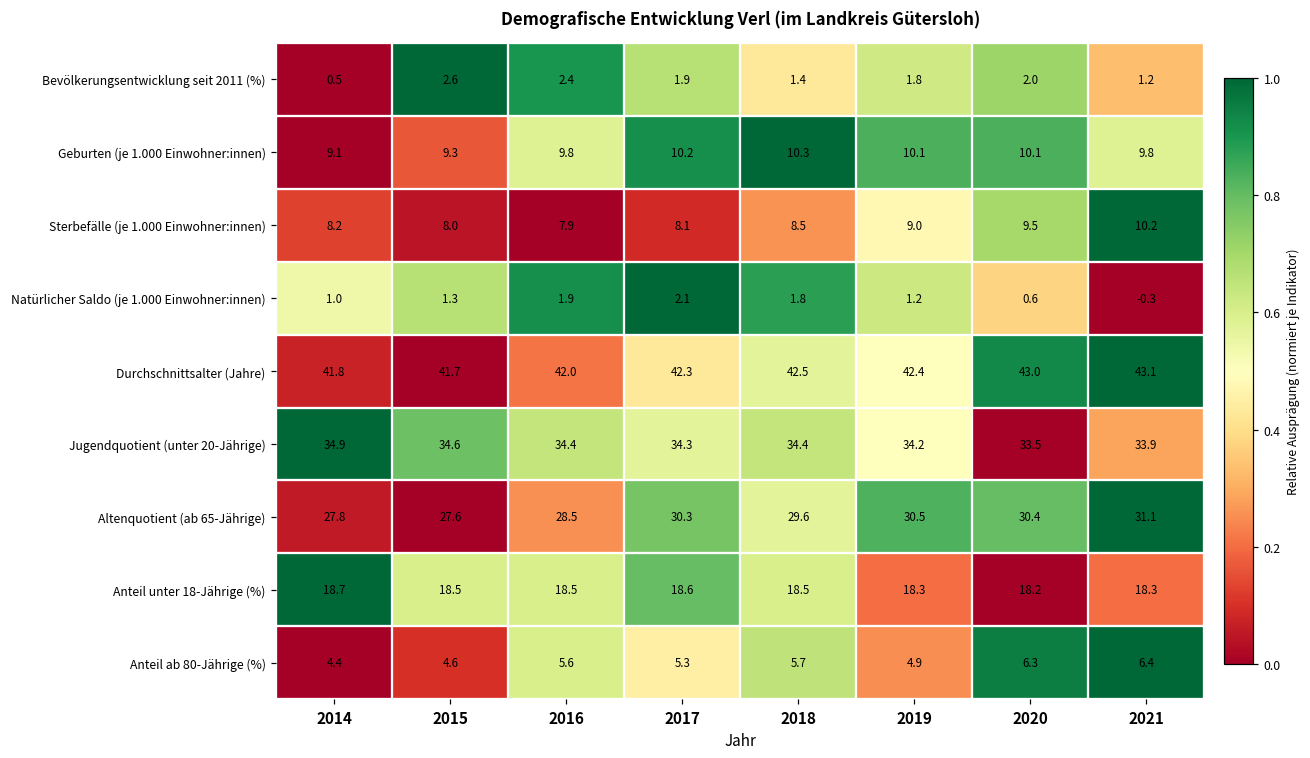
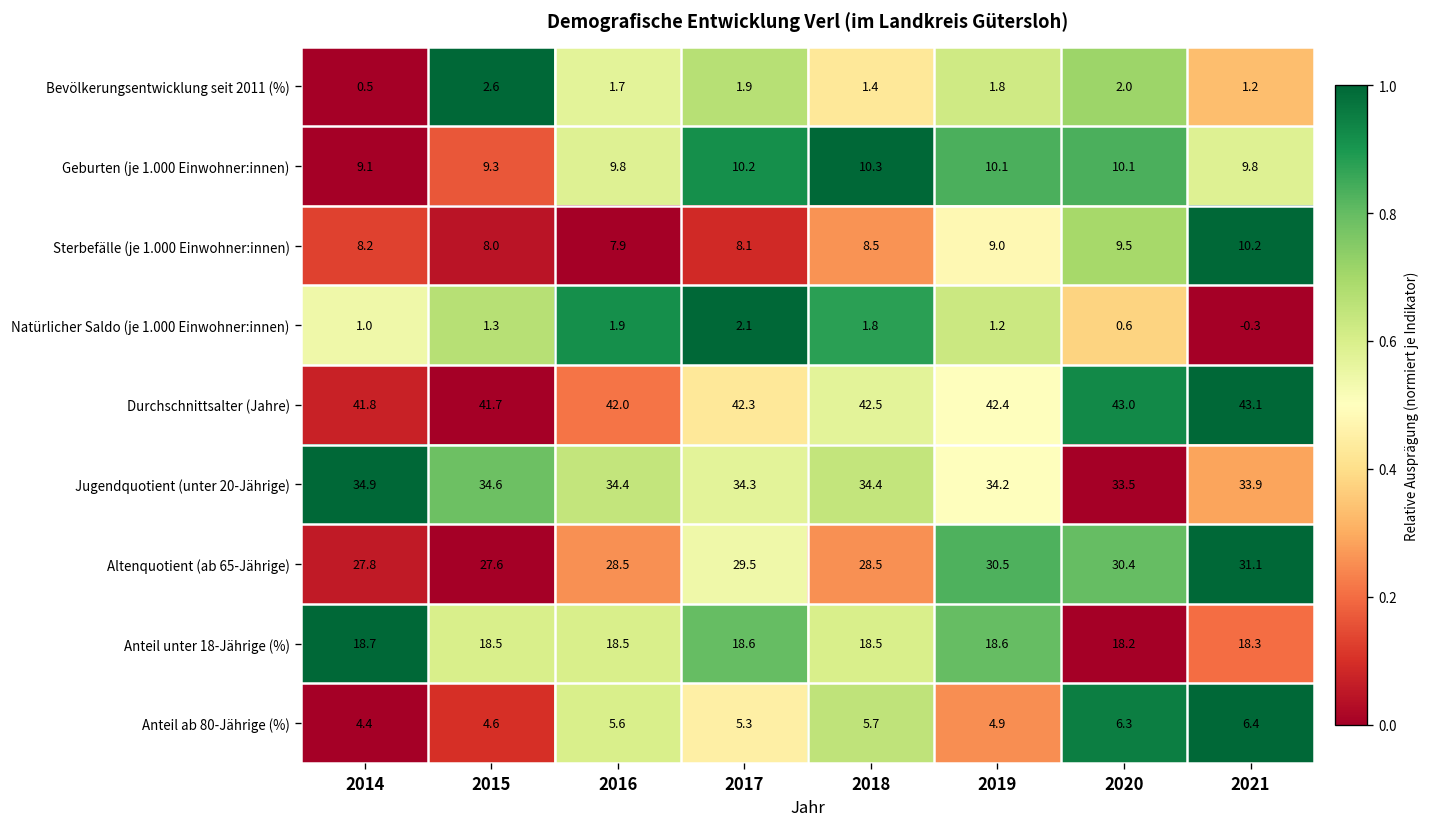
  {
    "Bevölkerungsentwicklung seit 2011 (%)": {
      "2014": 0.5,
      "2015": 2.6,
-     "2016": 2.4,
+     "2016": 1.7,
      "2017": 1.9,
      "2018": 1.4,
      "2019": 1.8,
      "2020": 2.0,
      "2021": 1.2
    },
    "Geburten (je 1.000 Einwohner:innen)": {
      "2014": 9.1,
      "2015": 9.3,
      "2016": 9.8,
      "2017": 10.2,
      "2018": 10.3,
      "2019": 10.1,
      "2020": 10.1,
      "2021": 9.8
    },
    "Sterbefälle (je 1.000 Einwohner:innen)": {
      "2014": 8.2,
      "2015": 8.0,
      "2016": 7.9,
      "2017": 8.1,
      "2018": 8.5,
      "2019": 9.0,
      "2020": 9.5,
      "2021": 10.2
    },
    "Natürlicher Saldo (je 1.000 Einwohner:innen)": {
      "2014": 1.0,
      "2015": 1.3,
      "2016": 1.9,
      "2017": 2.1,
      "2018": 1.8,
      "2019": 1.2,
      "2020": 0.6,
      "2021": -0.3
    },
    "Durchschnittsalter (Jahre)": {
      "2014": 41.8,
      "2015": 41.7,
      "2016": 42.0,
      "2017": 42.3,
      "2018": 42.5,
      "2019": 42.4,
      "2020": 43.0,
      "2021": 43.1
    },
    "Jugendquotient (unter 20-Jährige)": {
      "2014": 34.9,
      "2015": 34.6,
      "2016": 34.4,
      "2017": 34.3,
      "2018": 34.4,
      "2019": 34.2,
      "2020": 33.5,
      "2021": 33.9
    },
    "Altenquotient (ab 65-Jährige)": {
      "2014": 27.8,
      "2015": 27.6,
      "2016": 28.5,
-     "2017": 30.3,
-     "2018": 29.6,
+     "2017": 29.5,
+     "2018": 28.5,
      "2019": 30.5,
      "2020": 30.4,
      "2021": 31.1
    },
    "Anteil unter 18-Jährige (%)": {
      "2014": 18.7,
      "2015": 18.5,
      "2016": 18.5,
      "2017": 18.6,
      "2018": 18.5,
-     "2019": 18.3,
+     "2019": 18.6,
      "2020": 18.2,
      "2021": 18.3
    },
    "Anteil ab 80-Jährige (%)": {
      "2014": 4.4,
      "2015": 4.6,
      "2016": 5.6,
      "2017": 5.3,
      "2018": 5.7,
      "2019": 4.9,
      "2020": 6.3,
      "2021": 6.4
    }
  }
